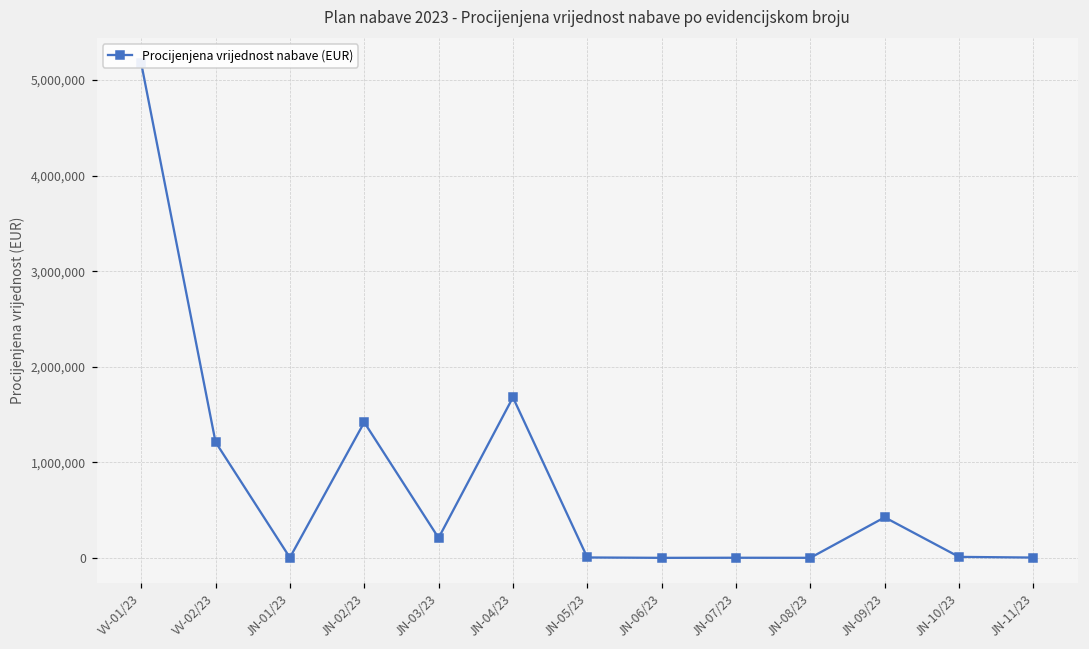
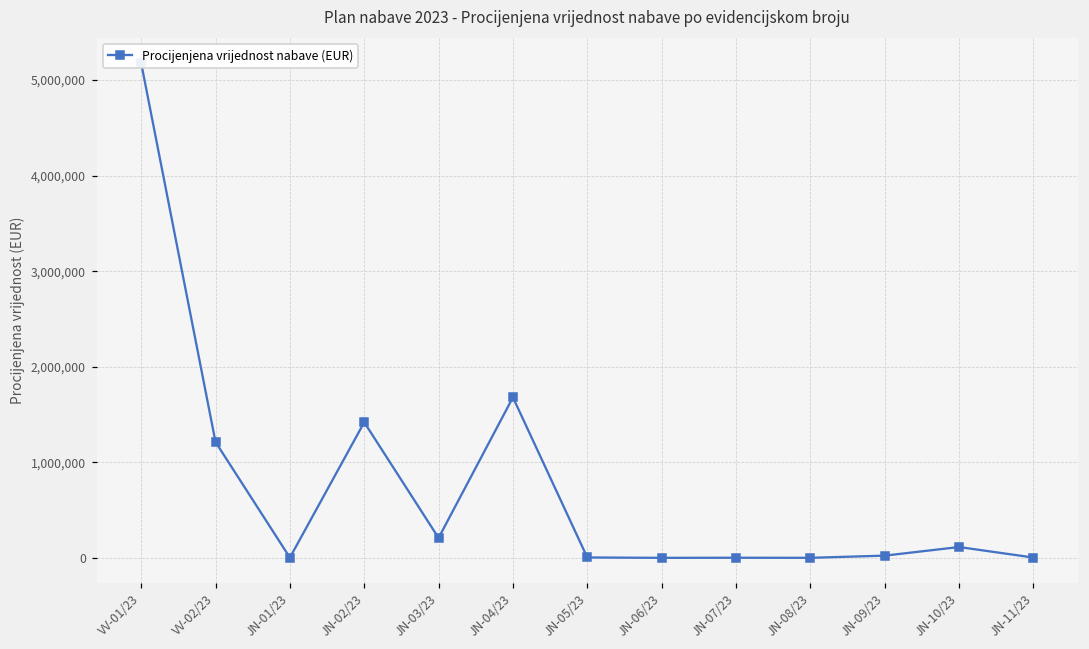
  {
    "VV-02/23": "1,200,000",
    "JN-01/23": "0",
    "JN-02/23": "1,400,000",
    "JN-03/23": "200,000",
    "JN-04/23": "1,700,000",
    "JN-05/23": "0",
    "JN-06/23": "0",
    "JN-07/23": "0",
    "JN-08/23": "0",
-   "JN-09/23": "400,000",
-   "JN-10/23": "0",
+   "JN-09/23": "0",
+   "JN-10/23": "100,000",
    "JN-11/23": "0"
  }
